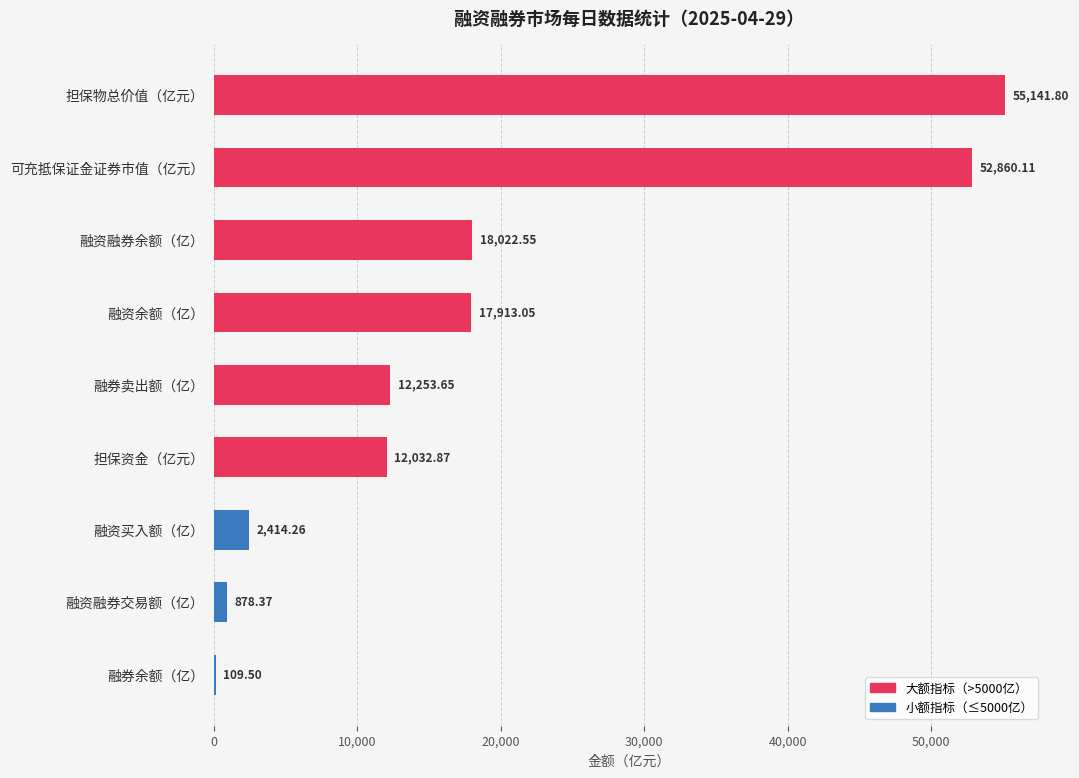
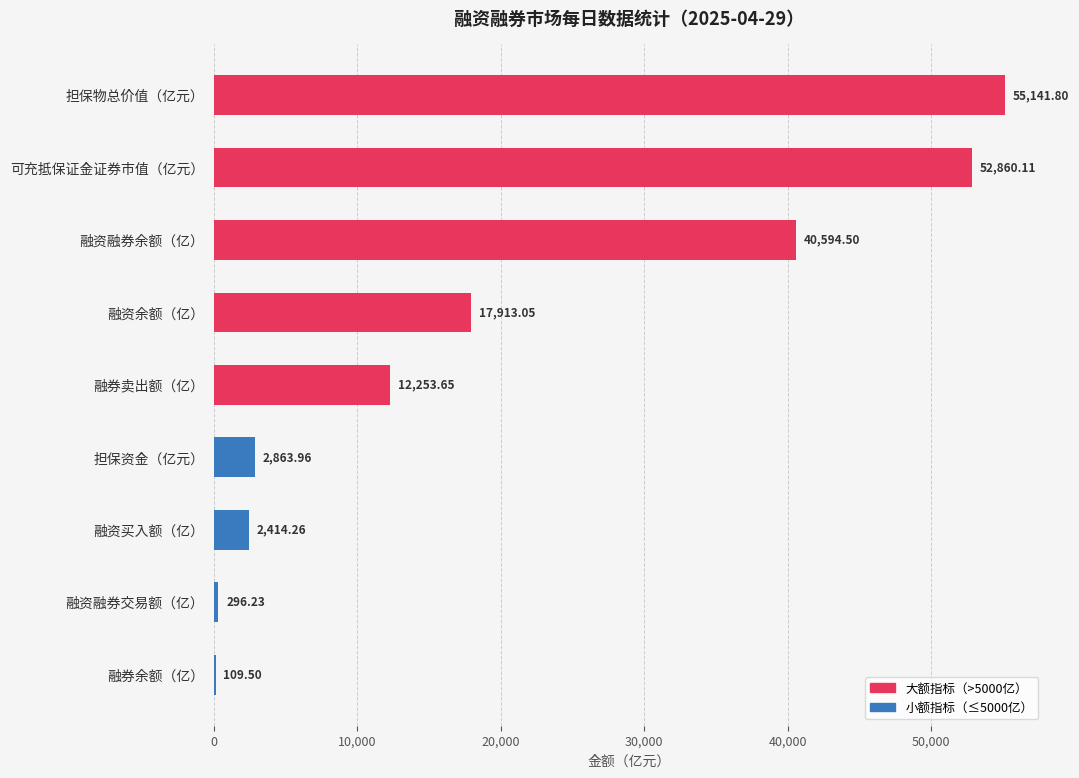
  {
    "担保物总价值（亿元）": "55,141.80",
    "可充抵保证金证券市值（亿元）": "52,860.11",
-   "融资融券余额（亿）": "18,022.55",
+   "融资融券余额（亿）": "40,594.50",
    "融资余额（亿）": "17,913.05",
    "融券卖出额（亿）": "12,253.65",
-   "担保资金（亿元）": "12,032.87",
+   "担保资金（亿元）": "2,863.96",
    "融资买入额（亿）": "2,414.26",
-   "融资融券交易额（亿）": "878.37",
+   "融资融券交易额（亿）": "296.23",
    "融券余额（亿）": "109.50"
  }
